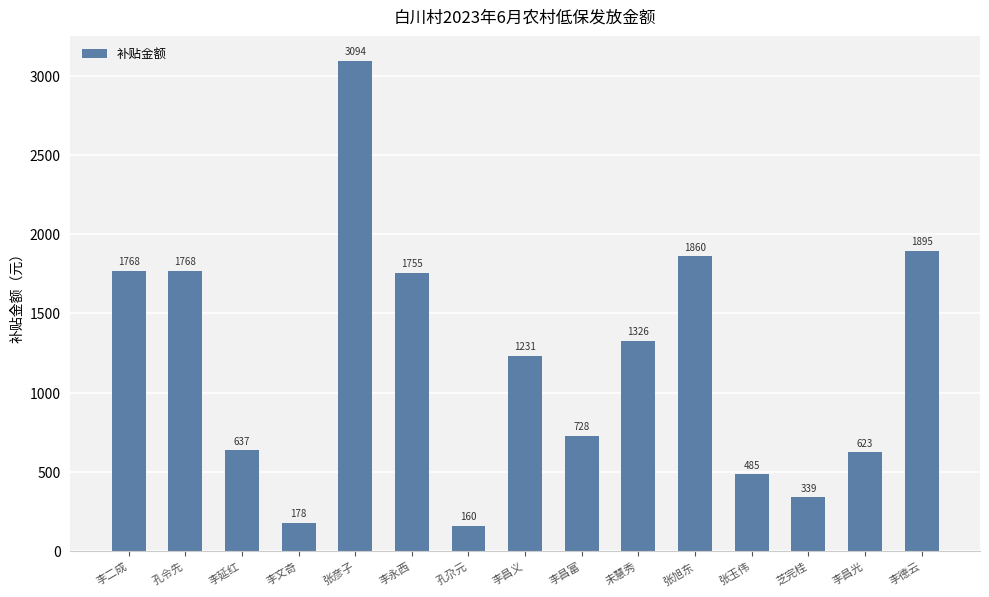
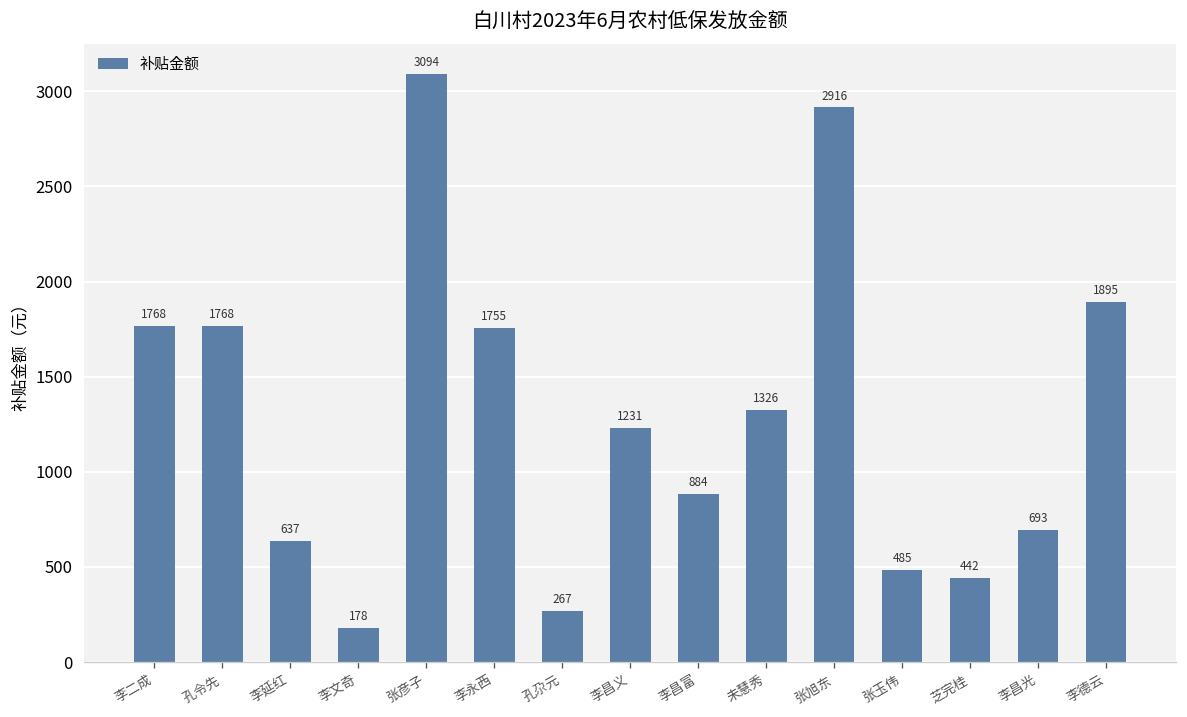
  {
    "李二成": 1768,
    "孔令先": 1768,
    "李延红": 637,
    "李文奇": 178,
    "张彦子": 3094,
    "李永西": 1755,
-   "孔尕元": 160,
+   "孔尕元": 267,
    "李昌义": 1231,
-   "李昌富": 728,
+   "李昌富": 884,
    "未慧秀": 1326,
-   "张旭东": 1860,
+   "张旭东": 2916,
    "张玉伟": 485,
-   "芝完桂": 339,
-   "李昌光": 623,
+   "芝完桂": 442,
+   "李昌光": 693,
    "李德云": 1895
  }
